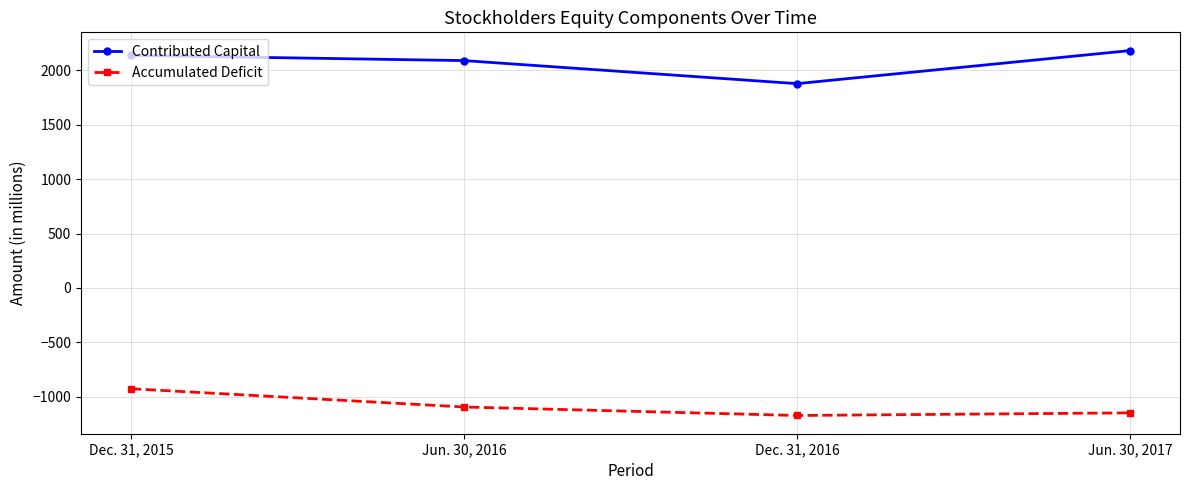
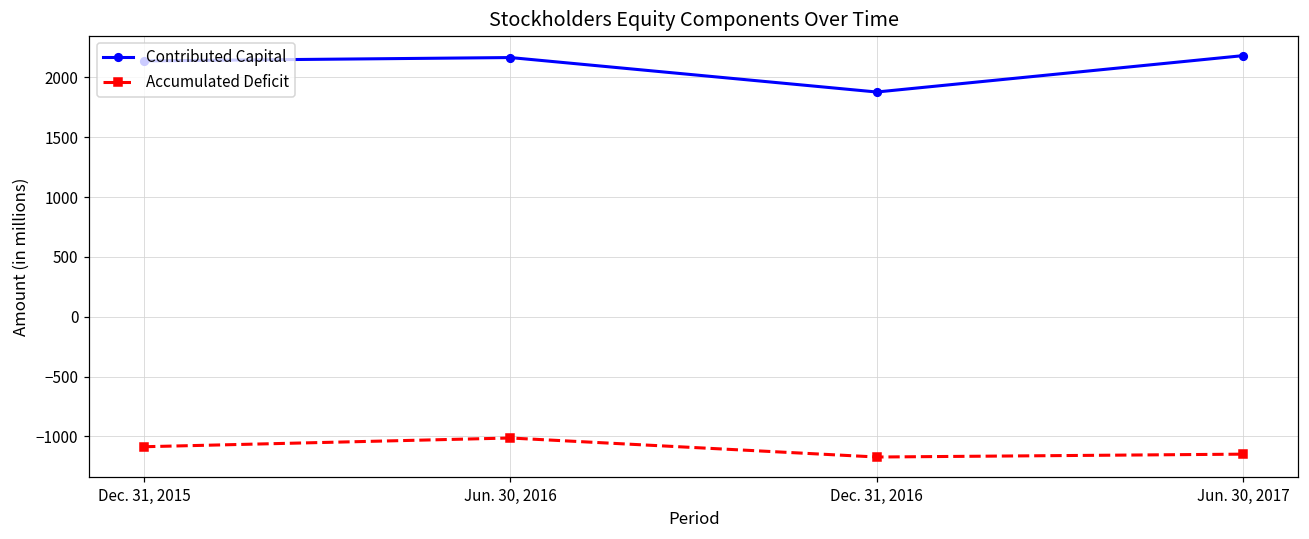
  {
    "Contributed Capital": {
-     "Jun. 30, 2016": 2090,
+     "Jun. 30, 2016": 2170,
      "Dec. 31, 2016": 1880,
      "Jun. 30, 2017": 2180
    },
    "Accumulated Deficit": {
-     "Dec. 31, 2015": -930,
-     "Jun. 30, 2016": -1100,
+     "Dec. 31, 2015": -1090,
+     "Jun. 30, 2016": -1010,
      "Dec. 31, 2016": -1170,
      "Jun. 30, 2017": -1150
    }
  }
